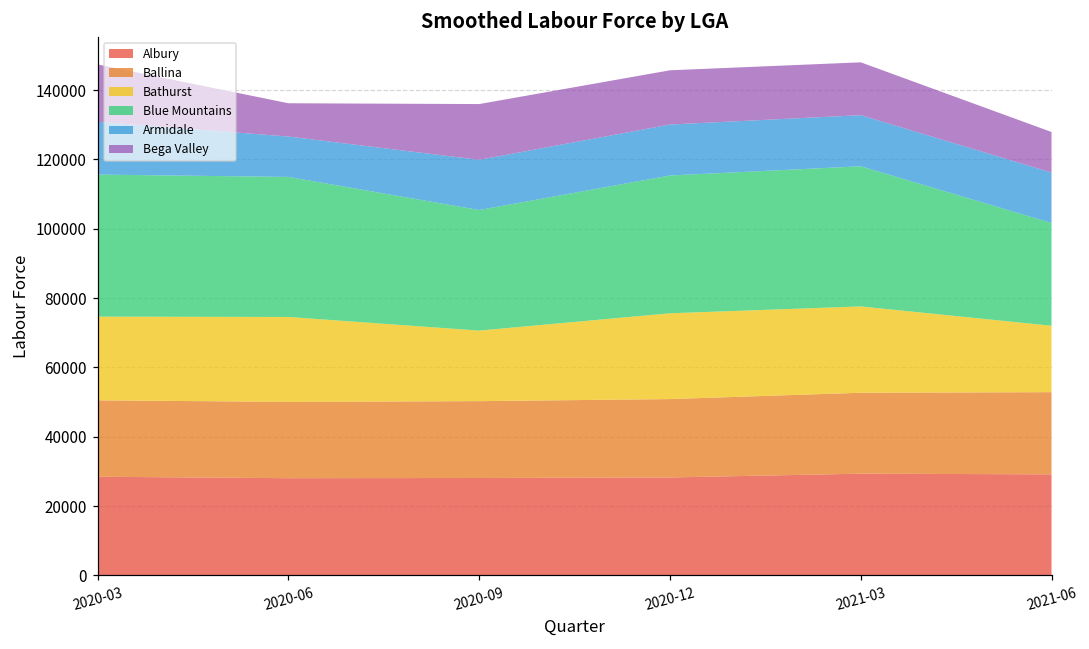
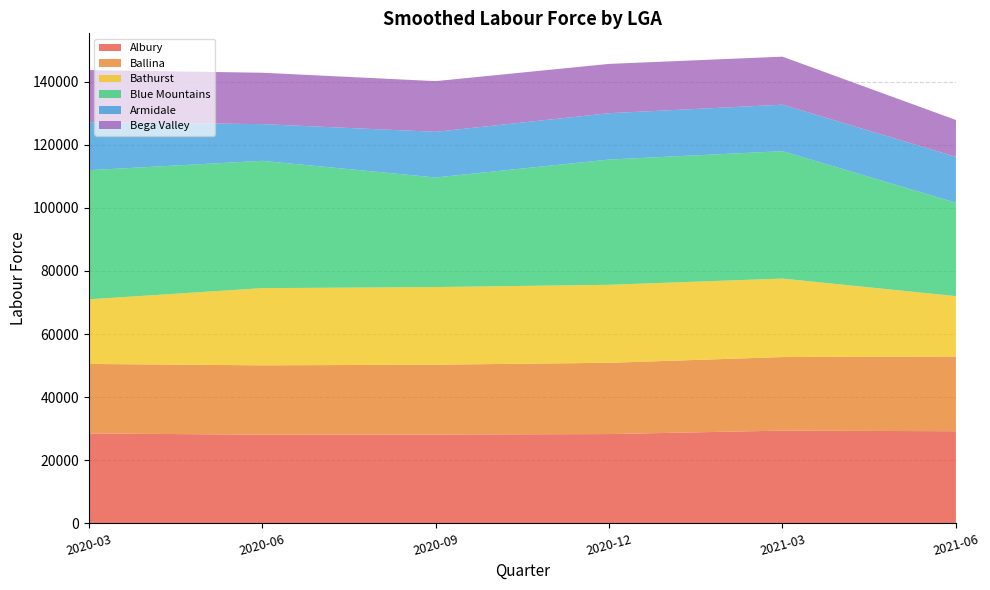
  {
    "Bathurst": {
-     "2020-03": 24000,
+     "2020-03": 20000,
      "2020-06": 24000,
-     "2020-09": 20000,
+     "2020-09": 25000,
      "2020-12": 25000,
      "2021-03": 25000,
      "2021-06": 19000
    },
    "Blue Mountains": {
      "2020-03": 41000,
      "2020-06": 40000,
      "2020-09": 35000,
      "2020-12": 40000,
      "2021-03": 40000,
      "2021-06": 30000
    },
    "Armidale": {
      "2020-03": 15000,
      "2020-06": 12000,
      "2020-09": 14000,
      "2020-12": 15000,
      "2021-03": 15000,
      "2021-06": 15000
    },
    "Bega Valley": {
      "2020-03": 17000,
-     "2020-06": 10000,
+     "2020-06": 16000,
      "2020-09": 16000,
      "2020-12": 16000,
      "2021-03": 15000,
      "2021-06": 12000
    }
  }
